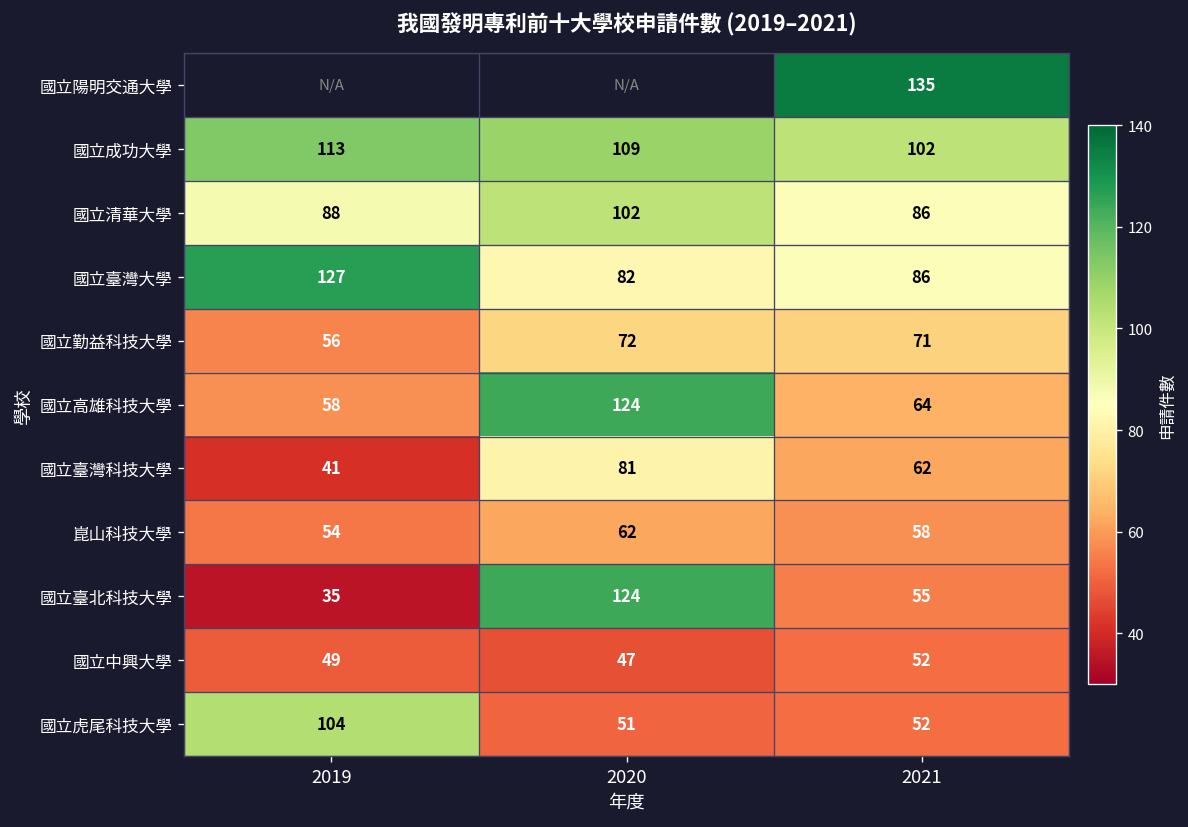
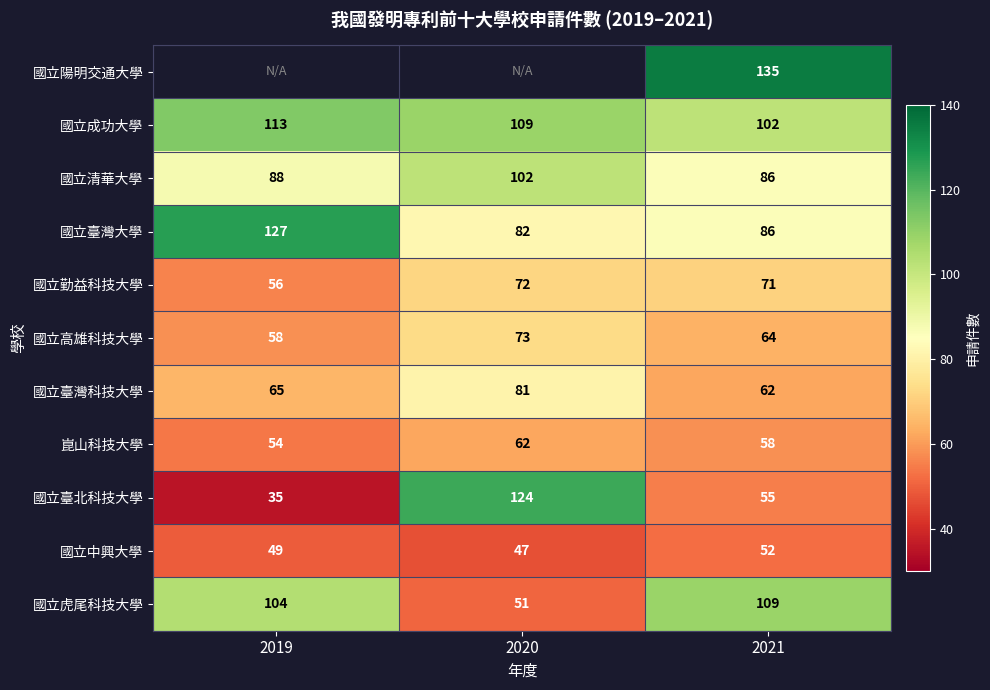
  {
    "國立陽明交通大學": {
      "2021": 135
    },
    "國立成功大學": {
      "2019": 113,
      "2020": 109,
      "2021": 102
    },
    "國立清華大學": {
      "2019": 88,
      "2020": 102,
      "2021": 86
    },
    "國立臺灣大學": {
      "2019": 127,
      "2020": 82,
      "2021": 86
    },
    "國立勤益科技大學": {
      "2019": 56,
      "2020": 72,
      "2021": 71
    },
    "國立高雄科技大學": {
      "2019": 58,
-     "2020": 124,
+     "2020": 73,
      "2021": 64
    },
    "國立臺灣科技大學": {
-     "2019": 41,
+     "2019": 65,
      "2020": 81,
      "2021": 62
    },
    "崑山科技大學": {
      "2019": 54,
      "2020": 62,
      "2021": 58
    },
    "國立臺北科技大學": {
      "2019": 35,
      "2020": 124,
      "2021": 55
    },
    "國立中興大學": {
      "2019": 49,
      "2020": 47,
      "2021": 52
    },
    "國立虎尾科技大學": {
      "2019": 104,
      "2020": 51,
-     "2021": 52
+     "2021": 109
    }
  }
